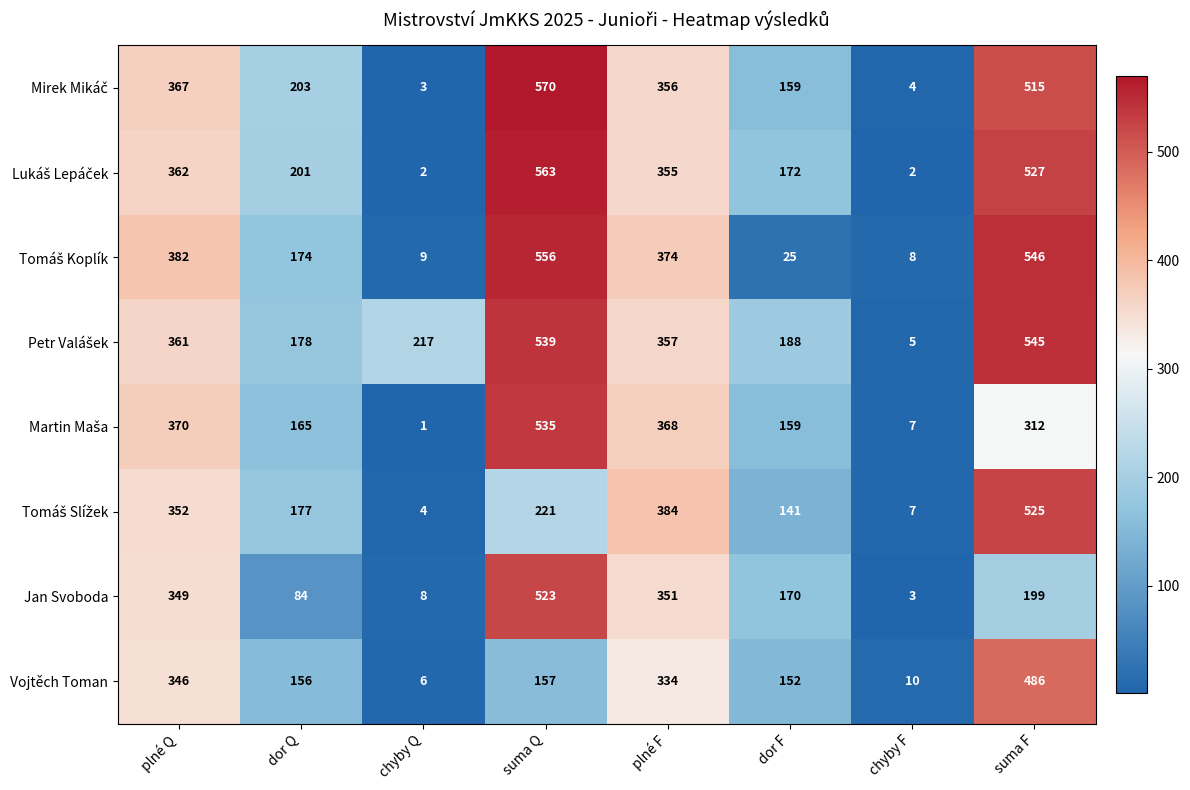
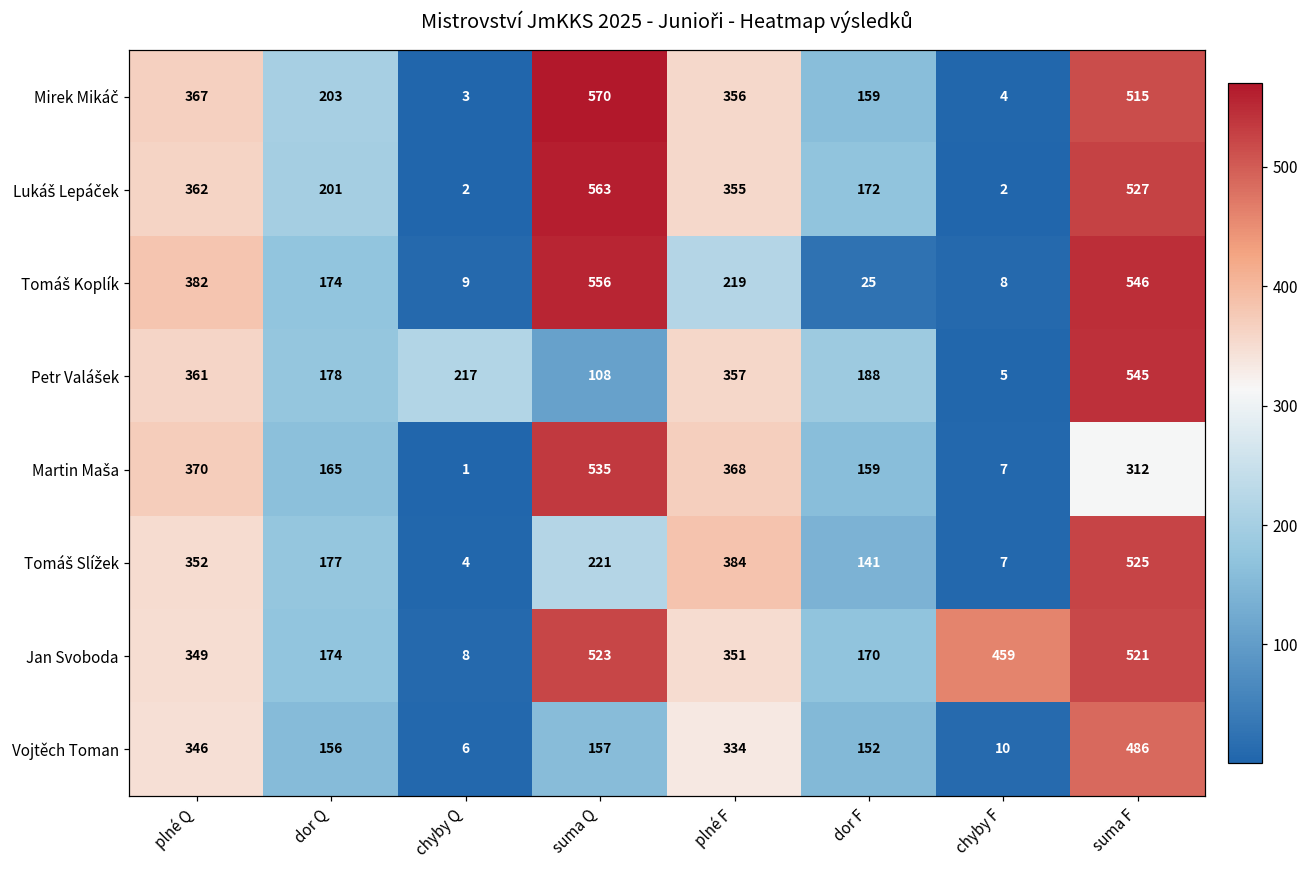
  {
    "Mirek Mikáč": {
      "plné Q": 367,
      "dor Q": 203,
      "chyby Q": 3,
      "suma Q": 570,
      "plné F": 356,
      "dor F": 159,
      "chyby F": 4,
      "suma F": 515
    },
    "Lukáš Lepáček": {
      "plné Q": 362,
      "dor Q": 201,
      "chyby Q": 2,
      "suma Q": 563,
      "plné F": 355,
      "dor F": 172,
      "chyby F": 2,
      "suma F": 527
    },
    "Tomáš Koplík": {
      "plné Q": 382,
      "dor Q": 174,
      "chyby Q": 9,
      "suma Q": 556,
-     "plné F": 374,
+     "plné F": 219,
      "dor F": 25,
      "chyby F": 8,
      "suma F": 546
    },
    "Petr Valášek": {
      "plné Q": 361,
      "dor Q": 178,
      "chyby Q": 217,
-     "suma Q": 539,
+     "suma Q": 108,
      "plné F": 357,
      "dor F": 188,
      "chyby F": 5,
      "suma F": 545
    },
    "Martin Maša": {
      "plné Q": 370,
      "dor Q": 165,
      "chyby Q": 1,
      "suma Q": 535,
      "plné F": 368,
      "dor F": 159,
      "chyby F": 7,
      "suma F": 312
    },
    "Tomáš Slížek": {
      "plné Q": 352,
      "dor Q": 177,
      "chyby Q": 4,
      "suma Q": 221,
      "plné F": 384,
      "dor F": 141,
      "chyby F": 7,
      "suma F": 525
    },
    "Jan Svoboda": {
      "plné Q": 349,
-     "dor Q": 84,
+     "dor Q": 174,
      "chyby Q": 8,
      "suma Q": 523,
      "plné F": 351,
      "dor F": 170,
-     "chyby F": 3,
-     "suma F": 199
+     "chyby F": 459,
+     "suma F": 521
    },
    "Vojtěch Toman": {
      "plné Q": 346,
      "dor Q": 156,
      "chyby Q": 6,
      "suma Q": 157,
      "plné F": 334,
      "dor F": 152,
      "chyby F": 10,
      "suma F": 486
    }
  }
